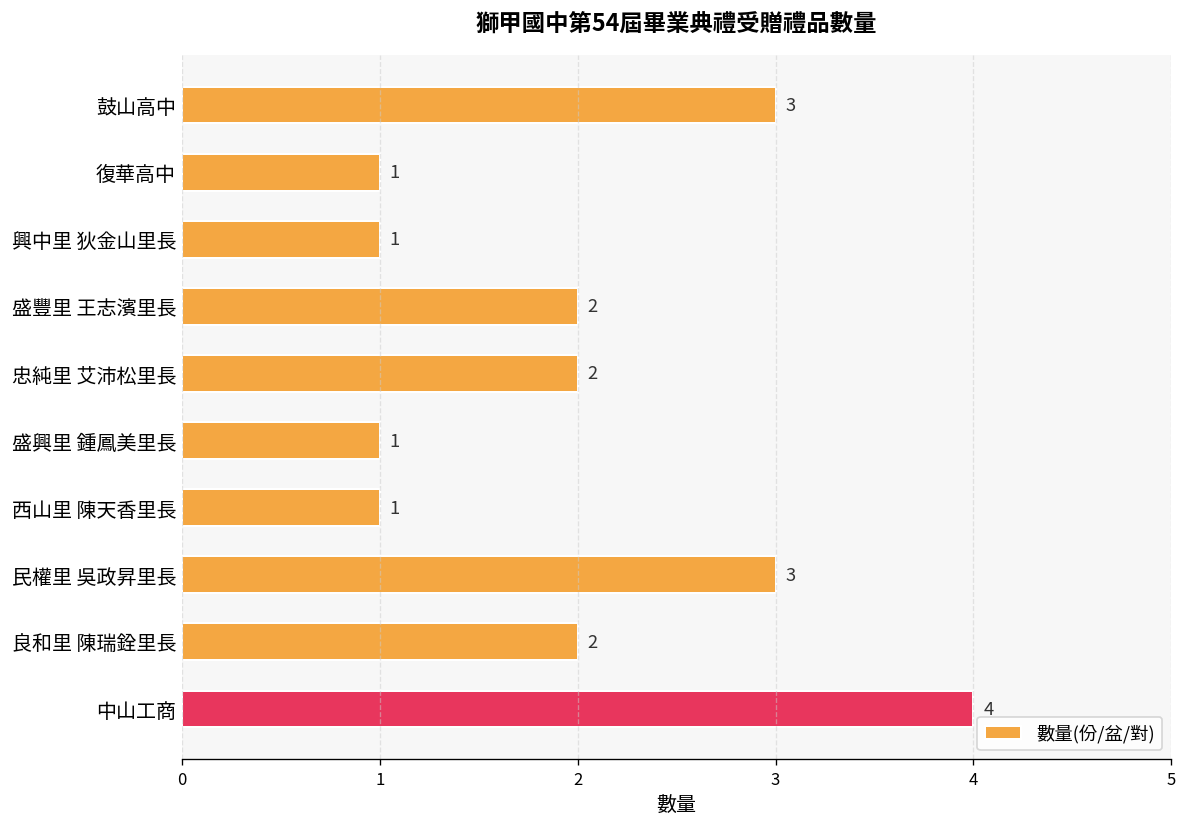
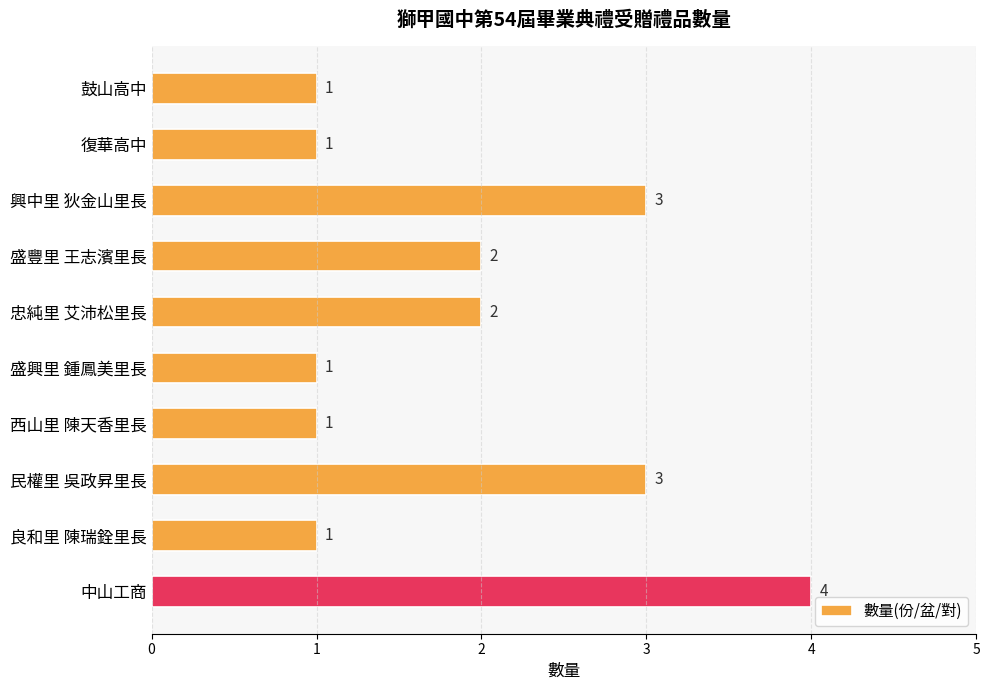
  {
-   "鼓山高中": 3,
+   "鼓山高中": 1,
    "復華高中": 1,
-   "興中里 狄金山里長": 1,
+   "興中里 狄金山里長": 3,
    "盛豐里 王志濱里長": 2,
    "忠純里 艾沛松里長": 2,
    "盛興里 鍾鳳美里長": 1,
    "西山里 陳天香里長": 1,
    "民權里 吳政昇里長": 3,
-   "良和里 陳瑞銓里長": 2
+   "良和里 陳瑞銓里長": 1
  }
